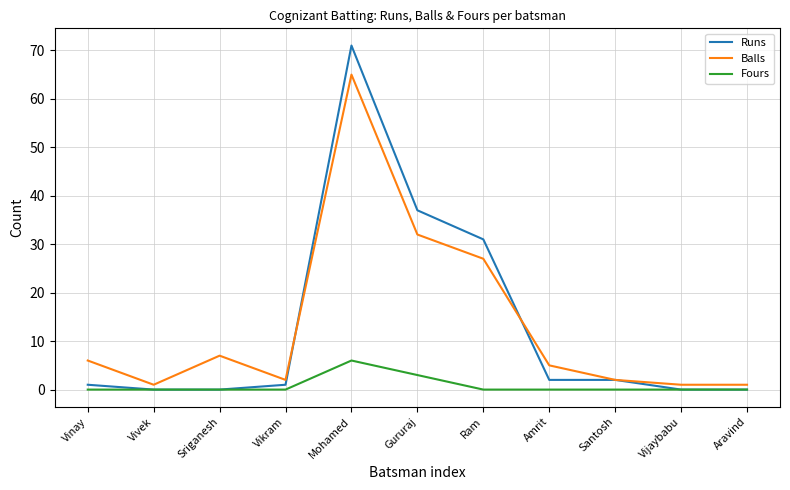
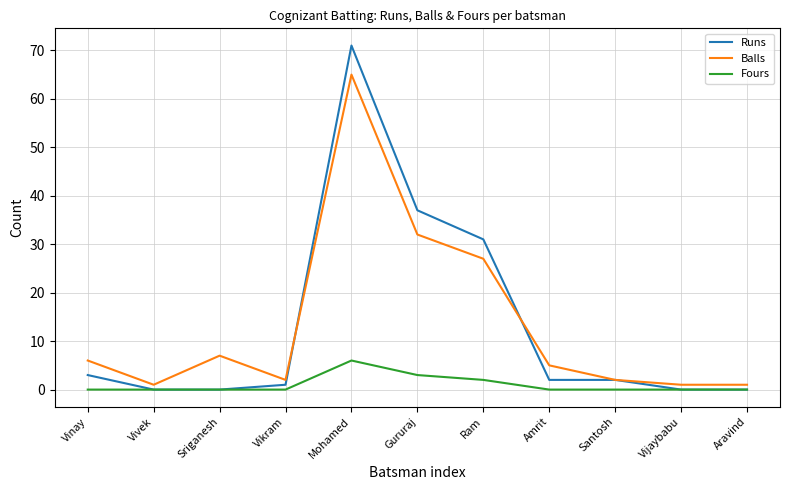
  {
    "Runs": {
-     "Vinay": 1,
+     "Vinay": 3,
      "Vikram": 1,
      "Mohamed": 71,
      "Gururaj": 37,
      "Ram": 31,
      "Amrit": 2
    },
    "Balls": {
      "Vinay": 6,
      "Vivek": 1,
      "Sriganesh": 7,
      "Vikram": 2,
      "Mohamed": 65,
      "Gururaj": 32,
      "Ram": 27,
      "Amrit": 5,
      "Vijaybabu": 1,
      "Aravind": 1
    },
    "Fours": {
      "Vinay": 0,
      "Vikram": 0,
      "Mohamed": 6,
      "Gururaj": 3,
-     "Ram": 0,
+     "Ram": 2,
      "Amrit": 0,
      "Santosh": 0
    }
  }
